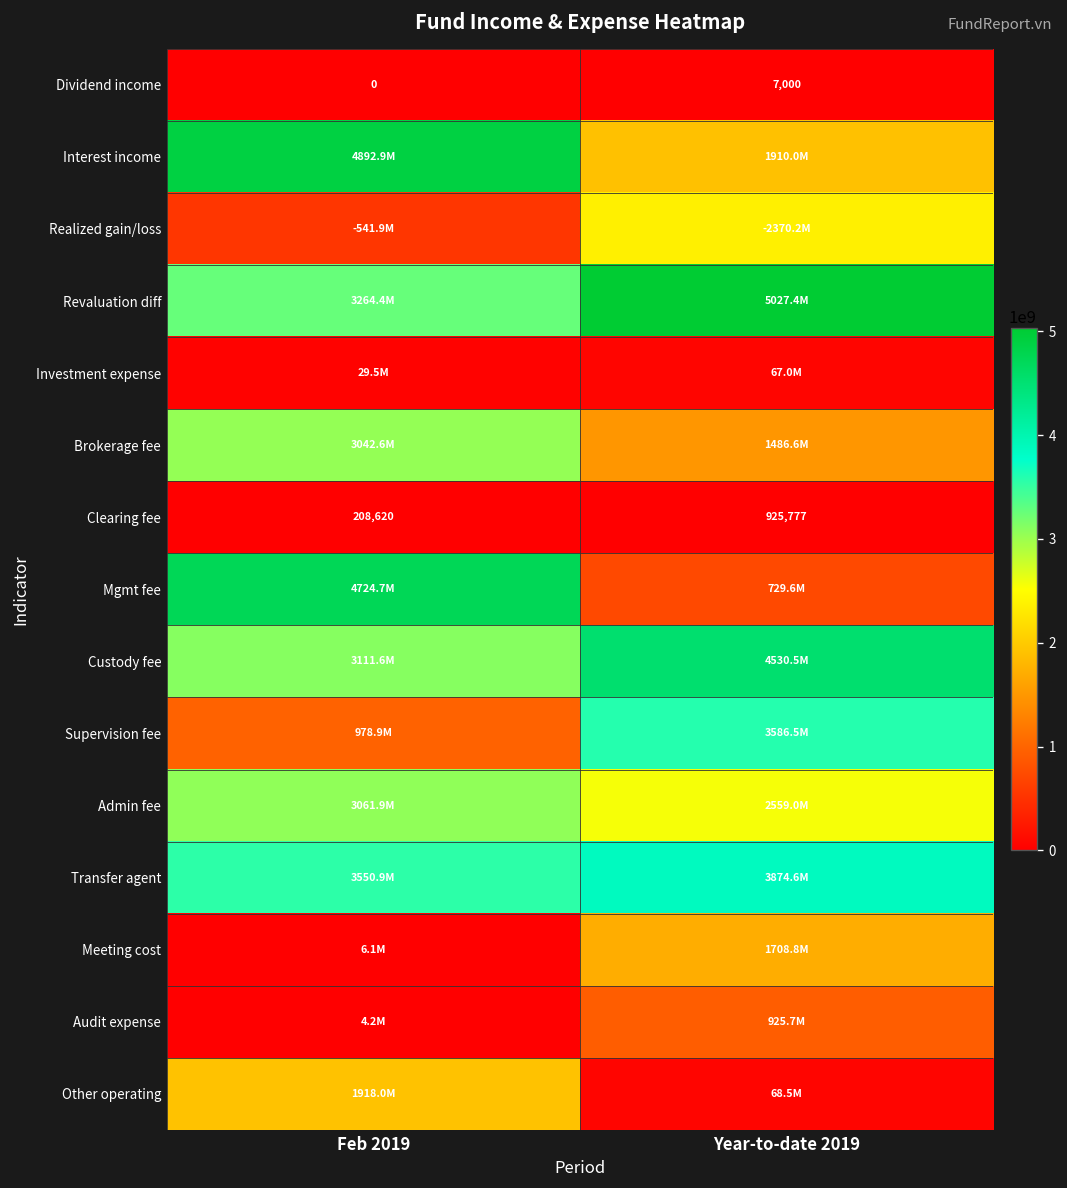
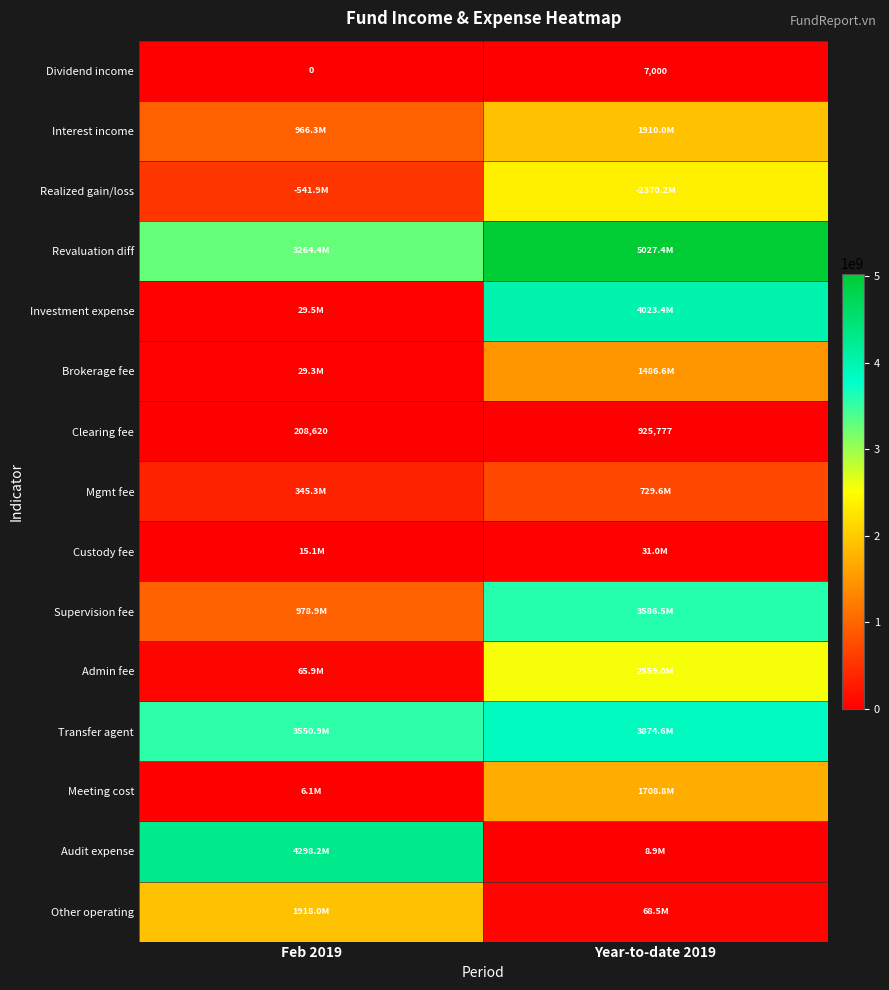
  {
    "Dividend income": {
      "Feb 2019": "0",
      "Year-to-date 2019": "7,000"
    },
    "Interest income": {
-     "Feb 2019": "4892.9M",
+     "Feb 2019": "966.3M",
      "Year-to-date 2019": "1910.0M"
    },
    "Realized gain/loss": {
      "Feb 2019": "-541.9M",
      "Year-to-date 2019": "-2370.2M"
    },
    "Revaluation diff": {
      "Feb 2019": "3264.4M",
      "Year-to-date 2019": "5027.4M"
    },
    "Investment expense": {
      "Feb 2019": "29.5M",
-     "Year-to-date 2019": "67.0M"
+     "Year-to-date 2019": "4023.4M"
    },
    "Brokerage fee": {
-     "Feb 2019": "3042.6M",
+     "Feb 2019": "29.3M",
      "Year-to-date 2019": "1486.6M"
    },
    "Clearing fee": {
      "Feb 2019": "208,620",
      "Year-to-date 2019": "925,777"
    },
    "Mgmt fee": {
-     "Feb 2019": "4724.7M",
+     "Feb 2019": "345.3M",
      "Year-to-date 2019": "729.6M"
    },
    "Custody fee": {
-     "Feb 2019": "3111.6M",
-     "Year-to-date 2019": "4530.5M"
+     "Feb 2019": "15.1M",
+     "Year-to-date 2019": "31.0M"
    },
    "Supervision fee": {
      "Feb 2019": "978.9M",
      "Year-to-date 2019": "3586.5M"
    },
    "Admin fee": {
-     "Feb 2019": "3061.9M",
+     "Feb 2019": "65.9M",
      "Year-to-date 2019": "2559.0M"
    },
    "Transfer agent": {
      "Feb 2019": "3550.9M",
      "Year-to-date 2019": "3874.6M"
    },
    "Meeting cost": {
      "Feb 2019": "6.1M",
      "Year-to-date 2019": "1708.8M"
    },
    "Audit expense": {
-     "Feb 2019": "4.2M",
-     "Year-to-date 2019": "925.7M"
+     "Feb 2019": "4298.2M",
+     "Year-to-date 2019": "8.9M"
    },
    "Other operating": {
      "Feb 2019": "1918.0M",
      "Year-to-date 2019": "68.5M"
    }
  }
